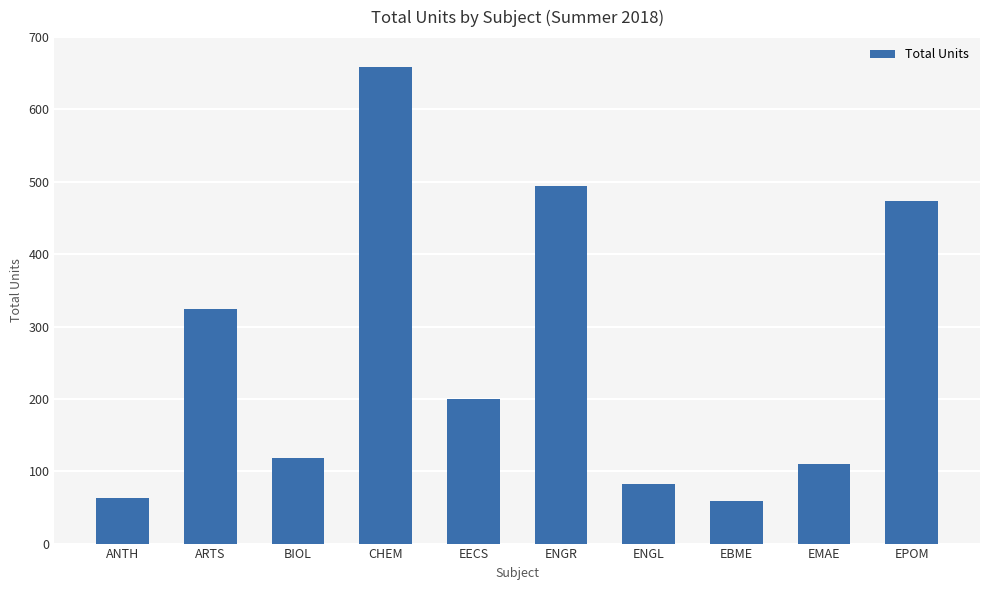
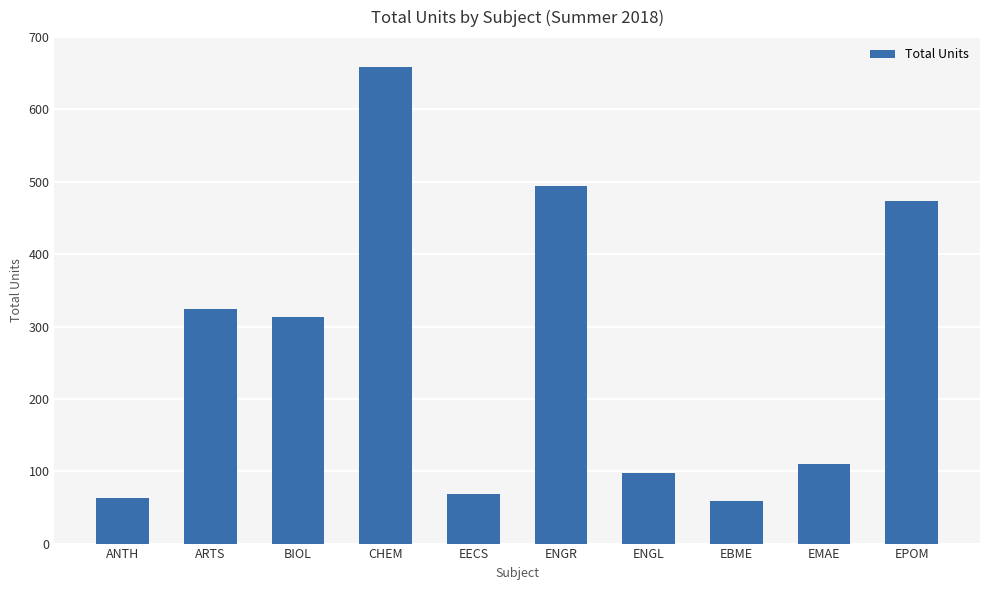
  {
    "ANTH": 60,
    "ARTS": 320,
-   "BIOL": 120,
+   "BIOL": 310,
    "CHEM": 660,
-   "EECS": 200,
+   "EECS": 70,
    "ENGR": 490,
-   "ENGL": 80,
+   "ENGL": 100,
    "EBME": 60,
    "EMAE": 110,
    "EPOM": 470
  }
